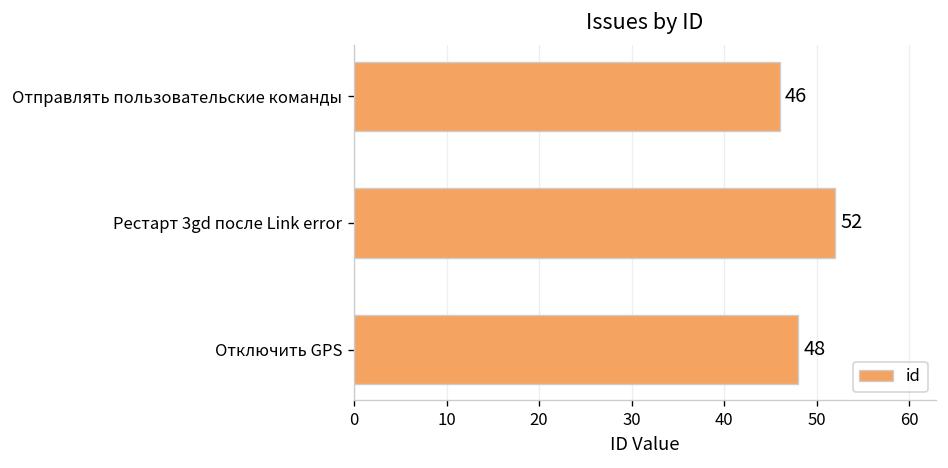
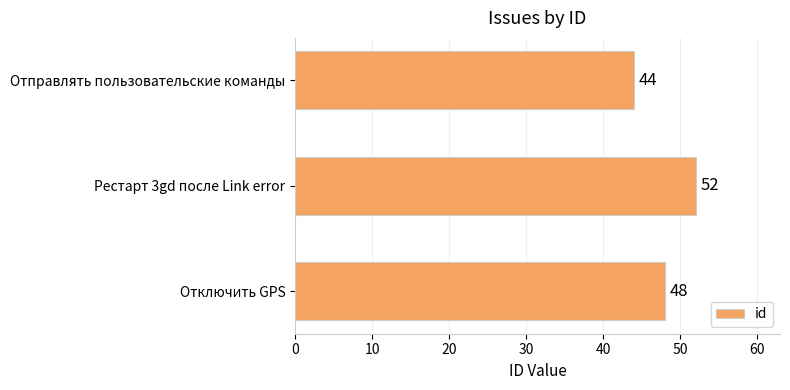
  {
-   "Отправлять пользовательские команды": 46,
+   "Отправлять пользовательские команды": 44,
    "Рестарт 3gd после Link error": 52,
    "Отключить GPS": 48
  }
